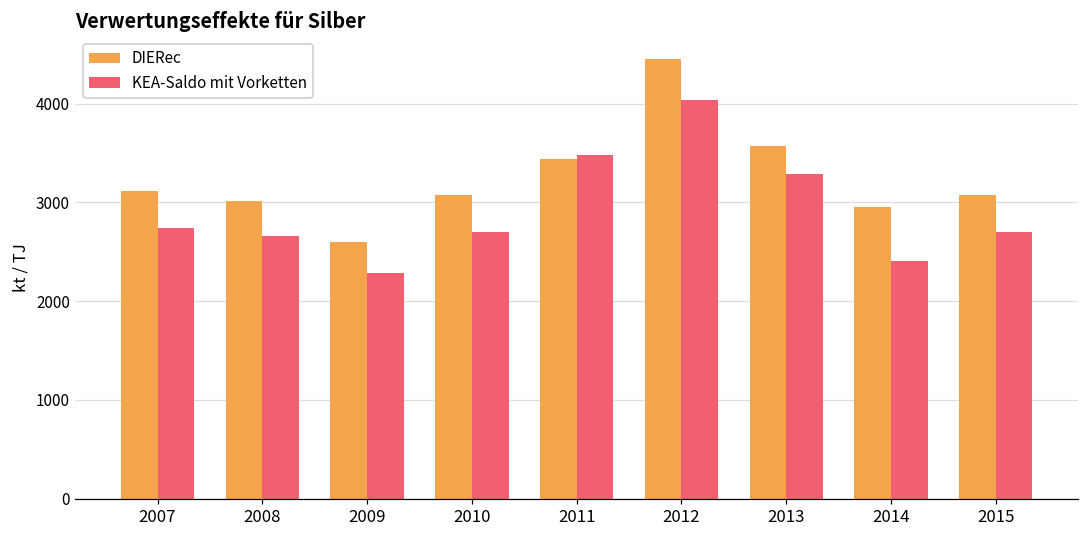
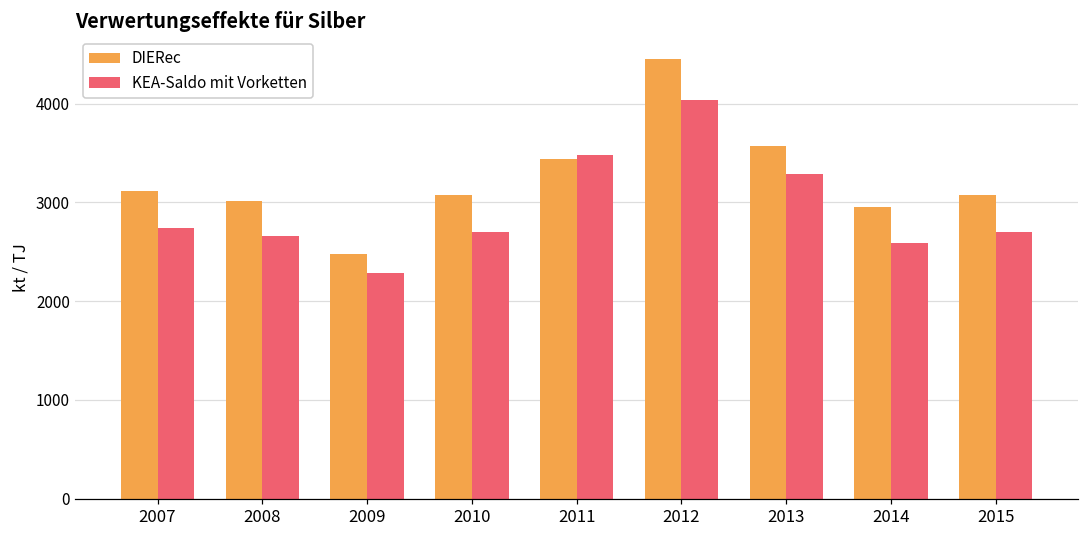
  {
    "DIERec": {
      "2007": 3100,
      "2008": 3000,
-     "2009": 2600,
+     "2009": 2500,
      "2010": 3100,
      "2011": 3400,
      "2012": 4500,
      "2013": 3600,
      "2014": 3000,
      "2015": 3100
    },
    "KEA-Saldo mit Vorketten": {
      "2007": 2700,
      "2008": 2700,
      "2009": 2300,
      "2010": 2700,
      "2011": 3500,
      "2012": 4000,
      "2013": 3300,
-     "2014": 2400,
+     "2014": 2600,
      "2015": 2700
    }
  }
